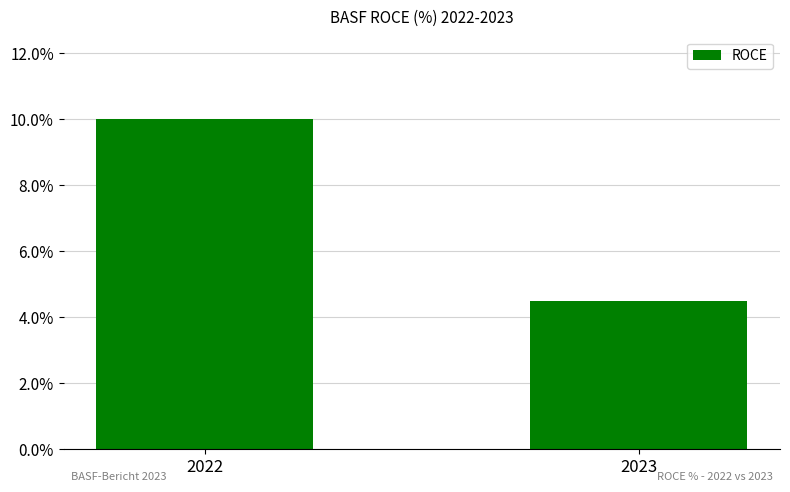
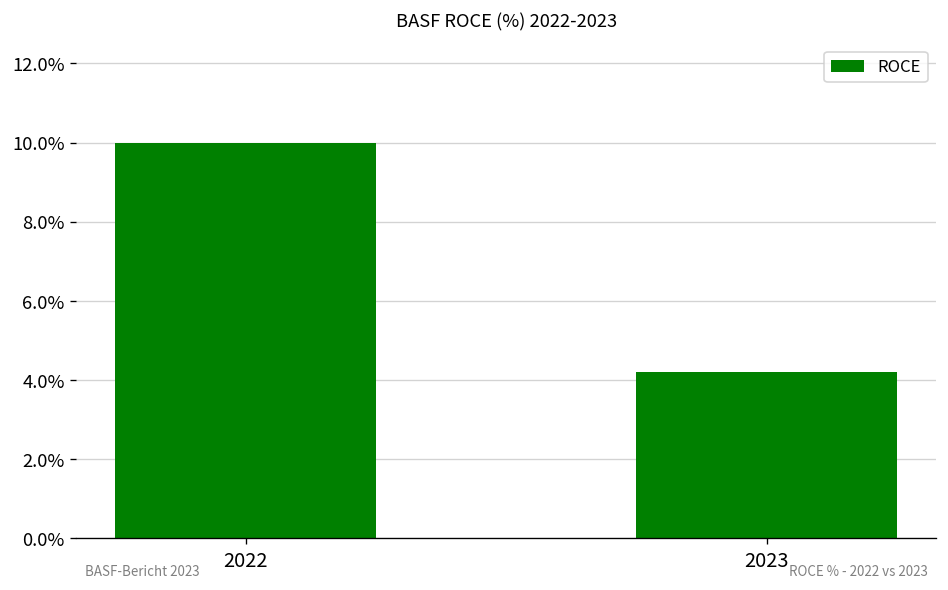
  {
    "2022": "10.0%",
-   "2023": "4.5%"
+   "2023": "4.2%"
  }
